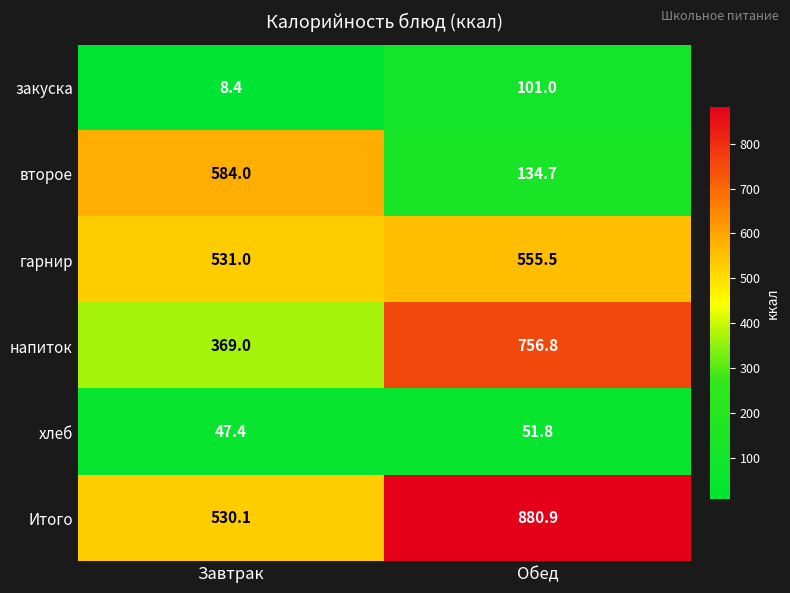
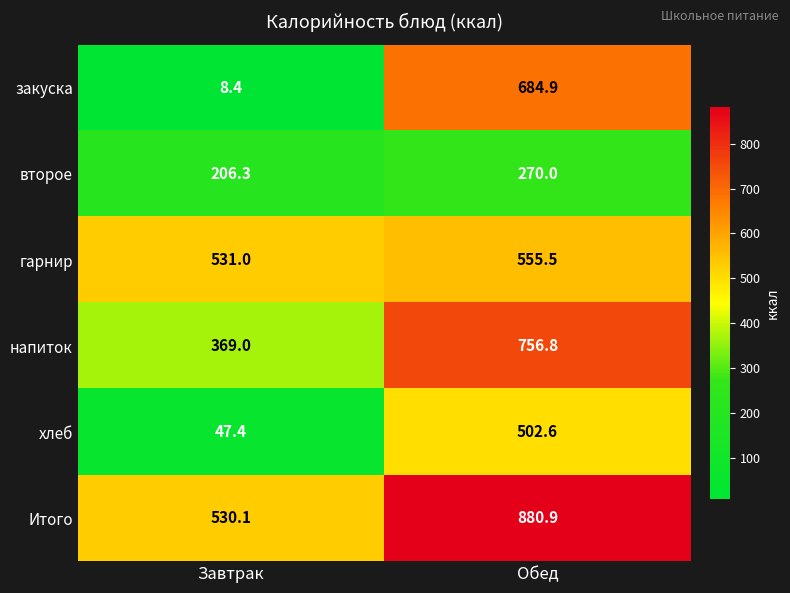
  {
    "закуска": {
      "Завтрак": 8.4,
-     "Обед": 101.0
+     "Обед": 684.9
    },
    "второе": {
-     "Завтрак": 584.0,
-     "Обед": 134.7
+     "Завтрак": 206.3,
+     "Обед": 270.0
    },
    "гарнир": {
      "Завтрак": 531.0,
      "Обед": 555.5
    },
    "напиток": {
      "Завтрак": 369.0,
      "Обед": 756.8
    },
    "хлеб": {
      "Завтрак": 47.4,
-     "Обед": 51.8
+     "Обед": 502.6
    },
    "Итого": {
      "Завтрак": 530.1,
      "Обед": 880.9
    }
  }
